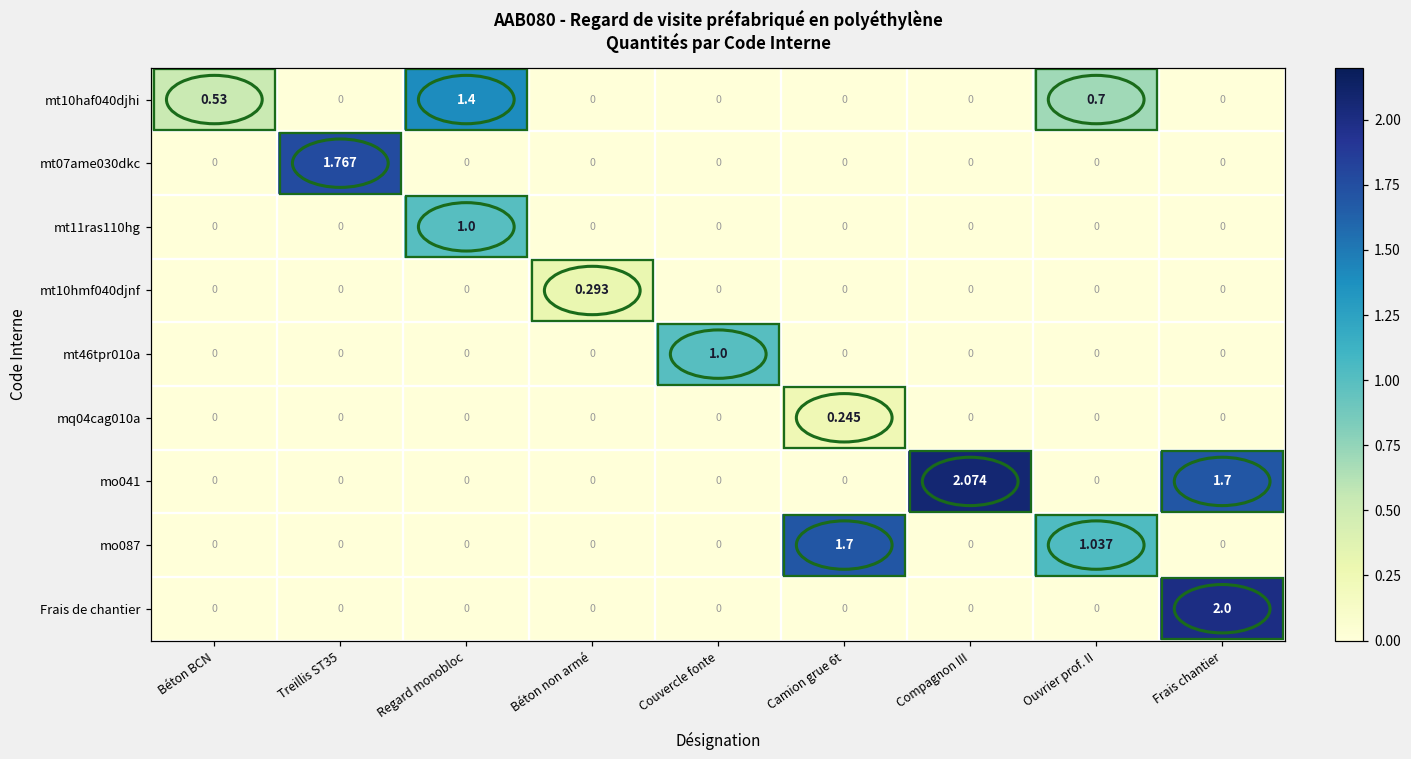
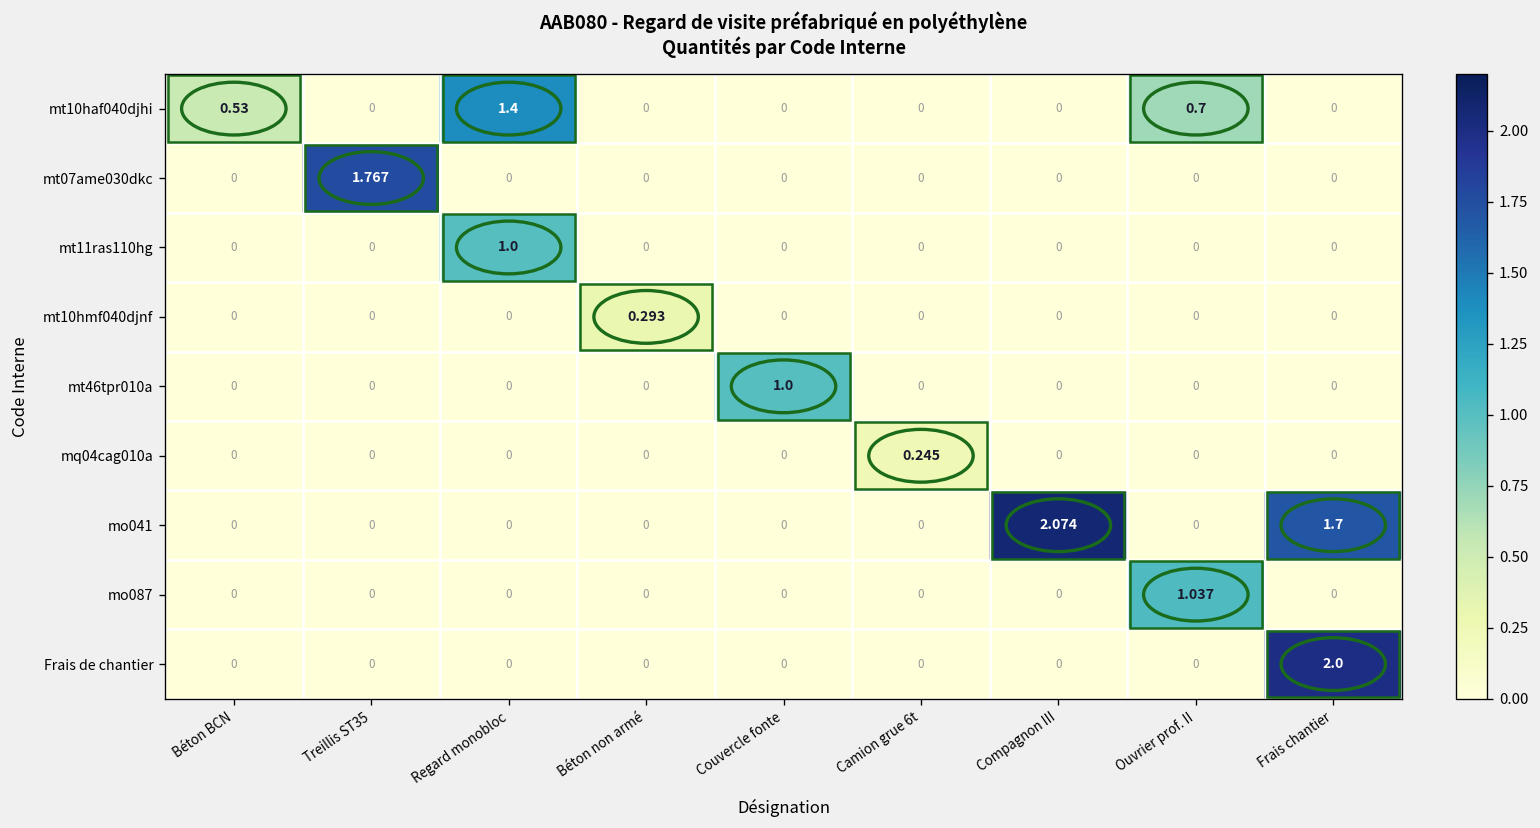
  {
    "mt10haf040djhi": {
      "Béton BCN": 0.53,
      "Treillis ST35": 0,
      "Regard monobloc": 1.4,
      "Béton non armé": 0,
      "Couvercle fonte": 0,
      "Camion grue 6t": 0,
      "Compagnon III": 0,
      "Ouvrier prof. II": 0.7,
      "Frais chantier": 0
    },
    "mt07ame030dkc": {
      "Béton BCN": 0,
      "Treillis ST35": 1.767,
      "Regard monobloc": 0,
      "Béton non armé": 0,
      "Couvercle fonte": 0,
      "Camion grue 6t": 0,
      "Compagnon III": 0,
      "Ouvrier prof. II": 0,
      "Frais chantier": 0
    },
    "mt11ras110hg": {
      "Béton BCN": 0,
      "Treillis ST35": 0,
      "Regard monobloc": 1.0,
      "Béton non armé": 0,
      "Couvercle fonte": 0,
      "Camion grue 6t": 0,
      "Compagnon III": 0,
      "Ouvrier prof. II": 0,
      "Frais chantier": 0
    },
    "mt10hmf040djnf": {
      "Béton BCN": 0,
      "Treillis ST35": 0,
      "Regard monobloc": 0,
      "Béton non armé": 0.293,
      "Couvercle fonte": 0,
      "Camion grue 6t": 0,
      "Compagnon III": 0,
      "Ouvrier prof. II": 0,
      "Frais chantier": 0
    },
    "mt46tpr010a": {
      "Béton BCN": 0,
      "Treillis ST35": 0,
      "Regard monobloc": 0,
      "Béton non armé": 0,
      "Couvercle fonte": 1.0,
      "Camion grue 6t": 0,
      "Compagnon III": 0,
      "Ouvrier prof. II": 0,
      "Frais chantier": 0
    },
    "mq04cag010a": {
      "Béton BCN": 0,
      "Treillis ST35": 0,
      "Regard monobloc": 0,
      "Béton non armé": 0,
      "Couvercle fonte": 0,
      "Camion grue 6t": 0.245,
      "Compagnon III": 0,
      "Ouvrier prof. II": 0,
      "Frais chantier": 0
    },
    "mo041": {
      "Béton BCN": 0,
      "Treillis ST35": 0,
      "Regard monobloc": 0,
      "Béton non armé": 0,
      "Couvercle fonte": 0,
      "Camion grue 6t": 0,
      "Compagnon III": 2.074,
      "Ouvrier prof. II": 0,
      "Frais chantier": 1.7
    },
    "mo087": {
      "Béton BCN": 0,
      "Treillis ST35": 0,
      "Regard monobloc": 0,
      "Béton non armé": 0,
      "Couvercle fonte": 0,
-     "Camion grue 6t": 1.7,
+     "Camion grue 6t": 0,
      "Compagnon III": 0,
      "Ouvrier prof. II": 1.037,
      "Frais chantier": 0
    },
    "Frais de chantier": {
      "Béton BCN": 0,
      "Treillis ST35": 0,
      "Regard monobloc": 0,
      "Béton non armé": 0,
      "Couvercle fonte": 0,
      "Camion grue 6t": 0,
      "Compagnon III": 0,
      "Ouvrier prof. II": 0,
      "Frais chantier": 2.0
    }
  }
